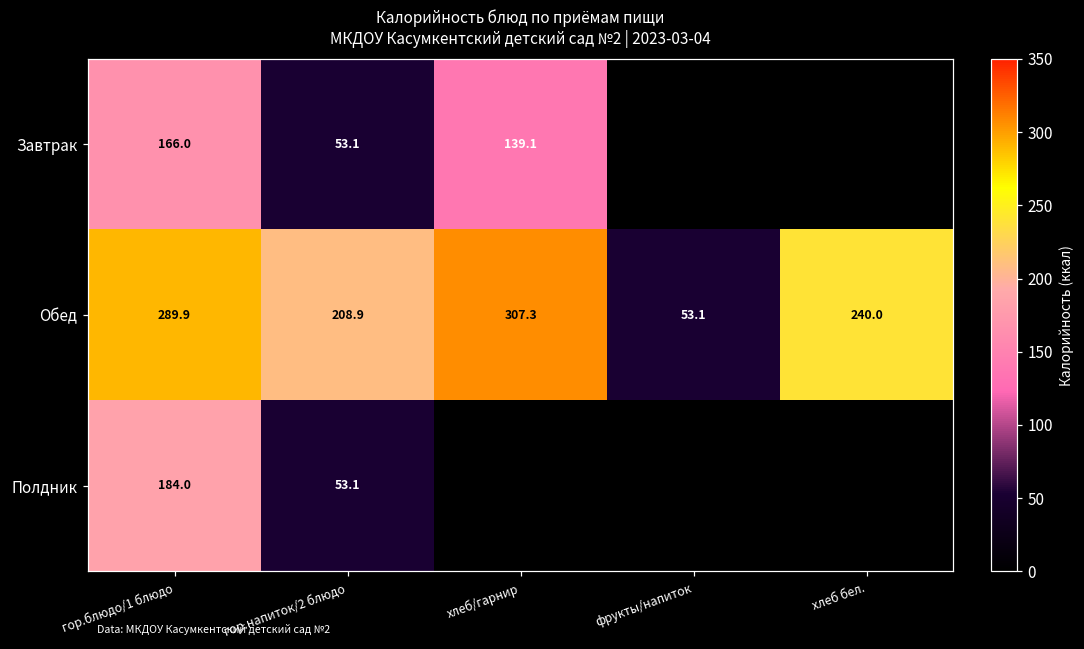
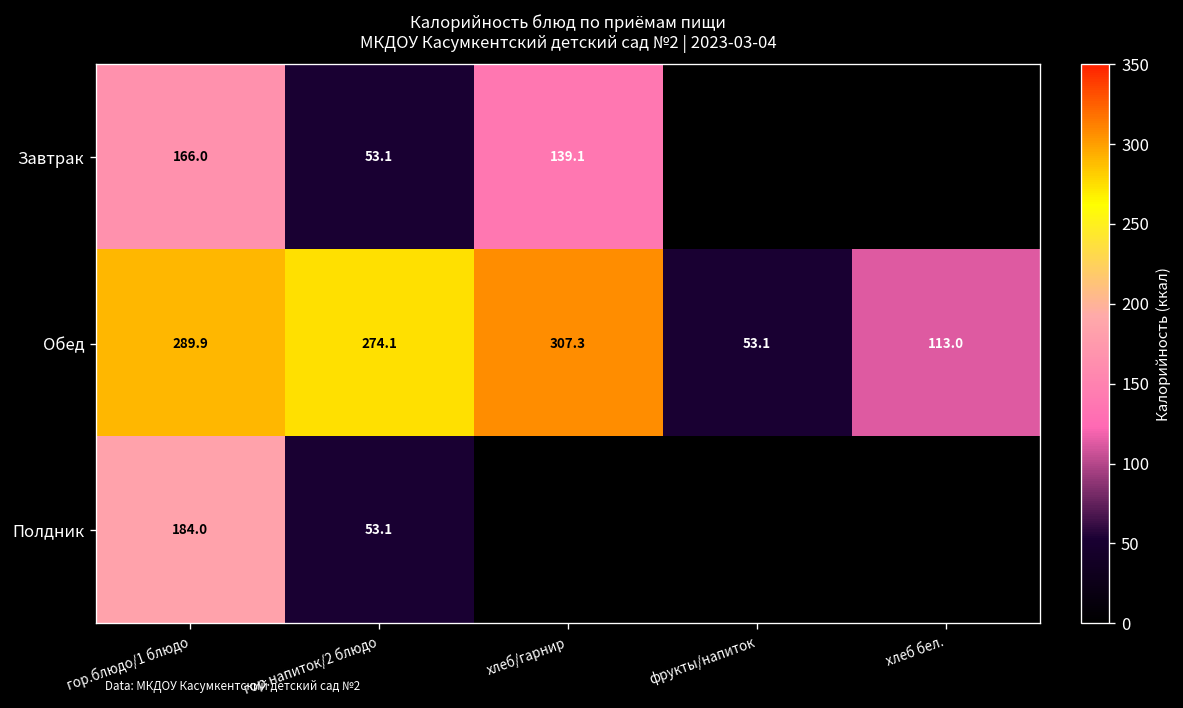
  {
    "Завтрак": {
      "гор.блюдо/1 блюдо": 166.0,
      "гор.напиток/2 блюдо": 53.1,
      "хлеб/гарнир": 139.1
    },
    "Обед": {
      "гор.блюдо/1 блюдо": 289.9,
-     "гор.напиток/2 блюдо": 208.9,
+     "гор.напиток/2 блюдо": 274.1,
      "хлеб/гарнир": 307.3,
      "фрукты/напиток": 53.1,
-     "хлеб бел.": 240.0
+     "хлеб бел.": 113.0
    },
    "Полдник": {
      "гор.блюдо/1 блюдо": 184.0,
      "гор.напиток/2 блюдо": 53.1
    }
  }
